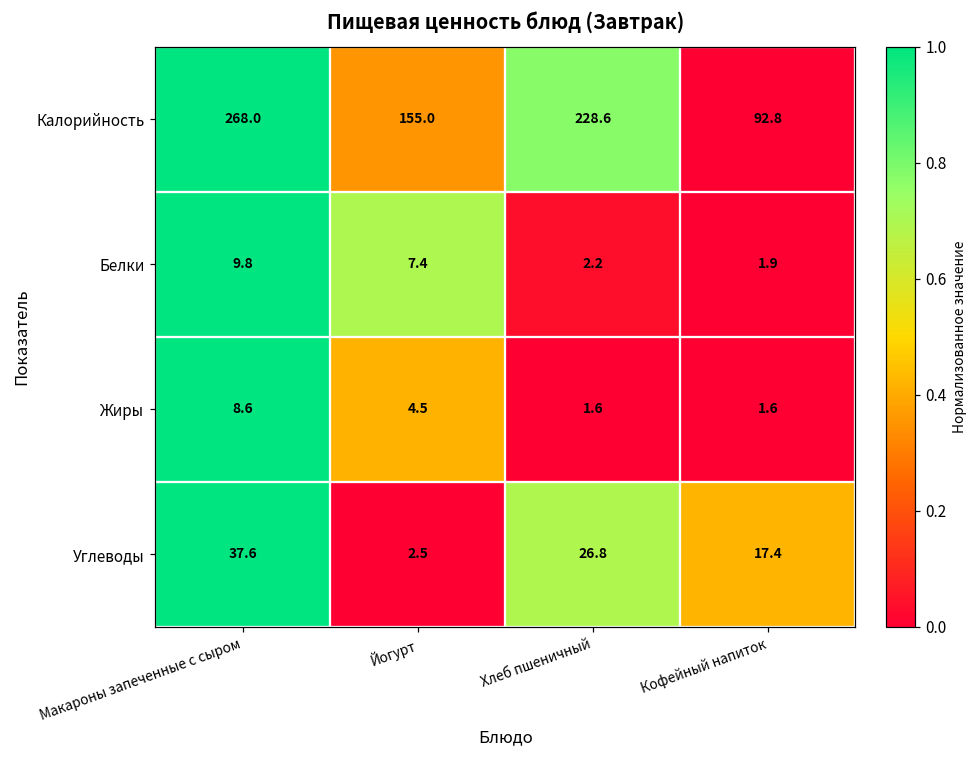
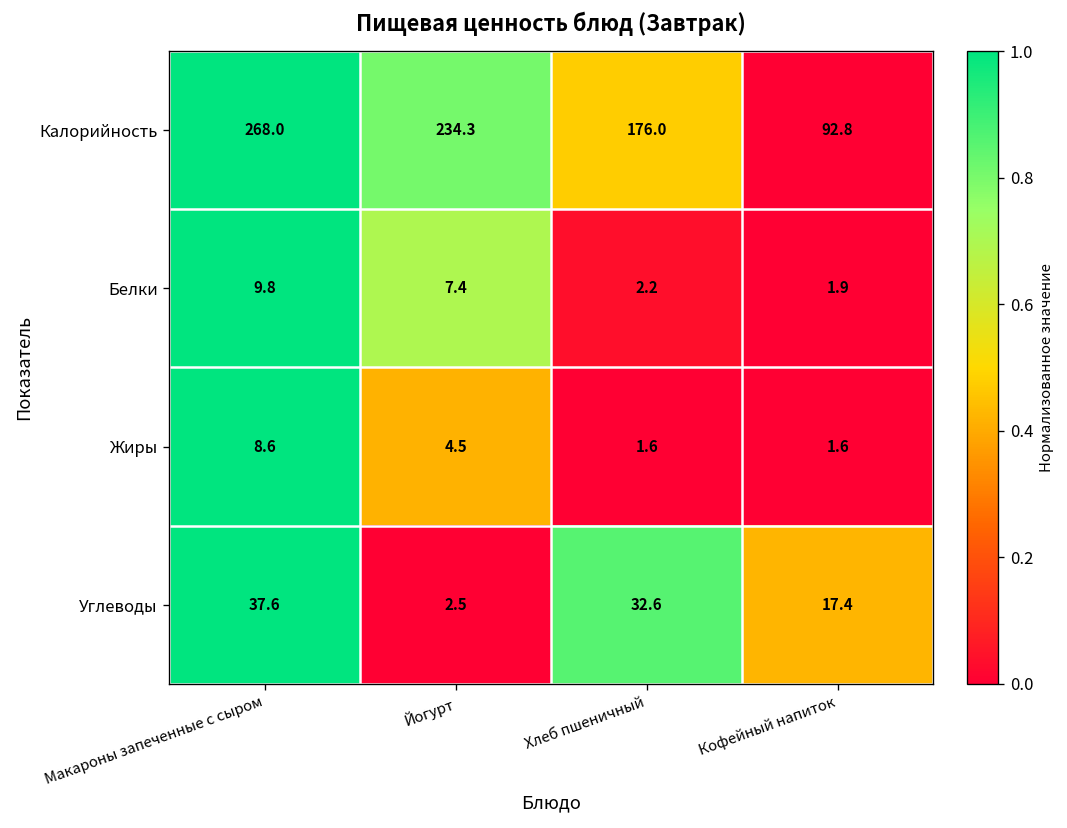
  {
    "Калорийность": {
      "Макароны запеченные с сыром": 268.0,
-     "Йогурт": 155.0,
-     "Хлеб пшеничный": 228.6,
+     "Йогурт": 234.3,
+     "Хлеб пшеничный": 176.0,
      "Кофейный напиток": 92.8
    },
    "Белки": {
      "Макароны запеченные с сыром": 9.8,
      "Йогурт": 7.4,
      "Хлеб пшеничный": 2.2,
      "Кофейный напиток": 1.9
    },
    "Жиры": {
      "Макароны запеченные с сыром": 8.6,
      "Йогурт": 4.5,
      "Хлеб пшеничный": 1.6,
      "Кофейный напиток": 1.6
    },
    "Углеводы": {
      "Макароны запеченные с сыром": 37.6,
      "Йогурт": 2.5,
-     "Хлеб пшеничный": 26.8,
+     "Хлеб пшеничный": 32.6,
      "Кофейный напиток": 17.4
    }
  }
